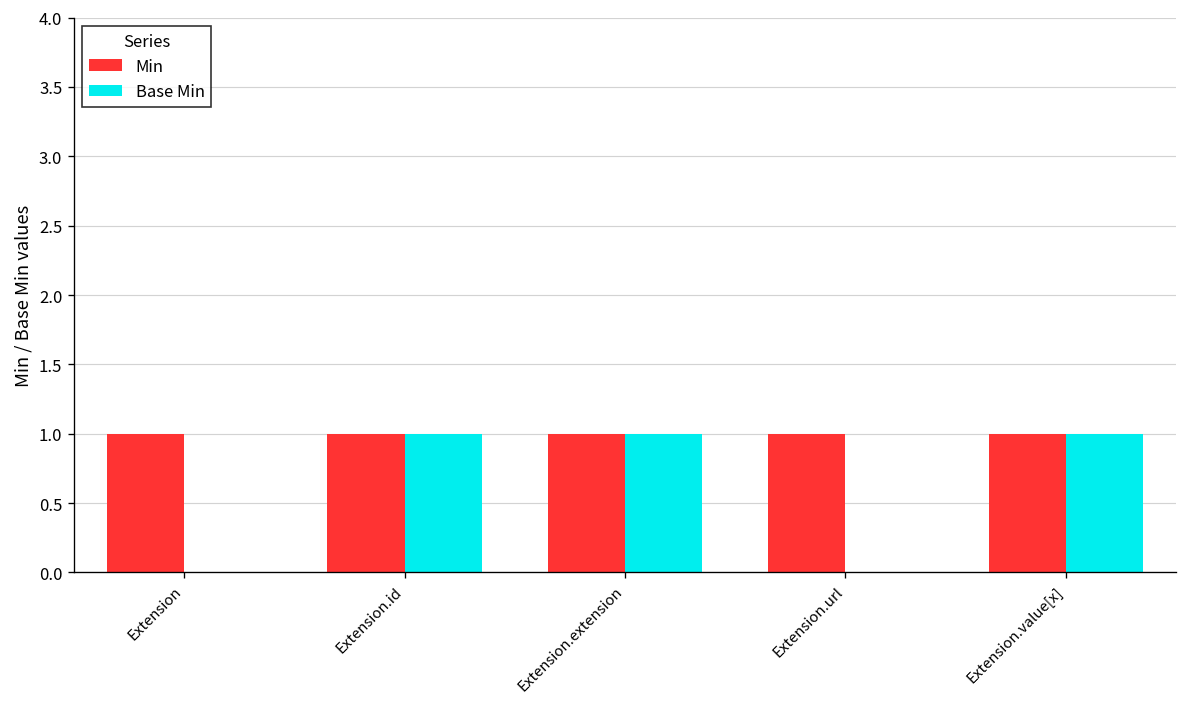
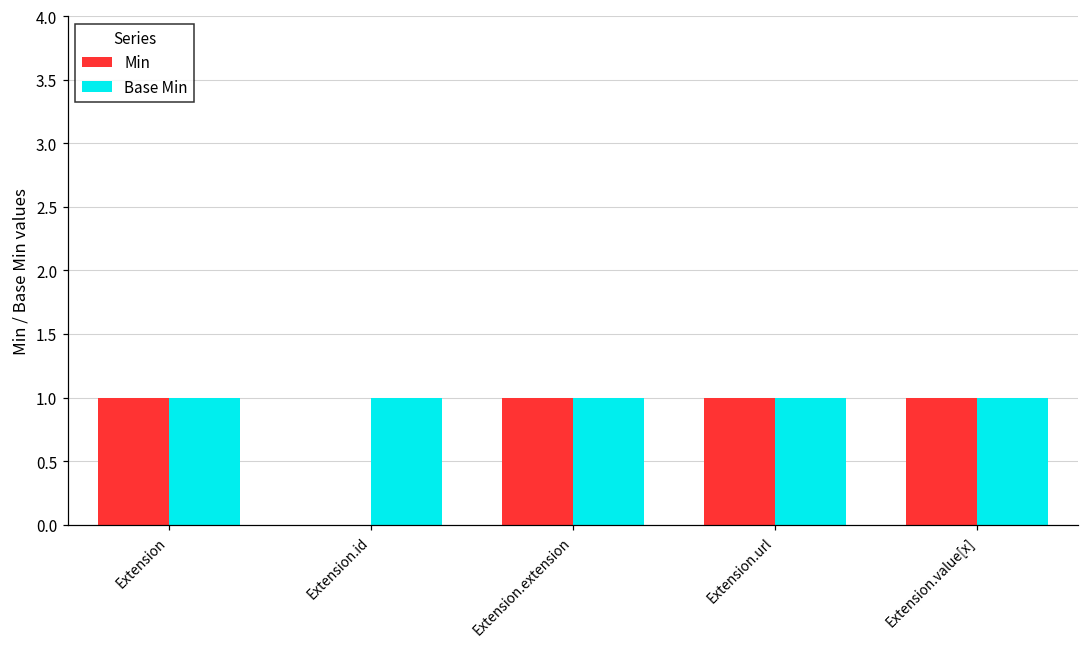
  {
    "Min": {
      "Extension": 1,
-     "Extension.id": 1,
+     "Extension.id": 0,
      "Extension.extension": 1,
      "Extension.url": 1,
      "Extension.value[x]": 1
    },
    "Base Min": {
-     "Extension": 0,
+     "Extension": 1,
      "Extension.id": 1,
      "Extension.extension": 1,
-     "Extension.url": 0,
+     "Extension.url": 1,
      "Extension.value[x]": 1
    }
  }
